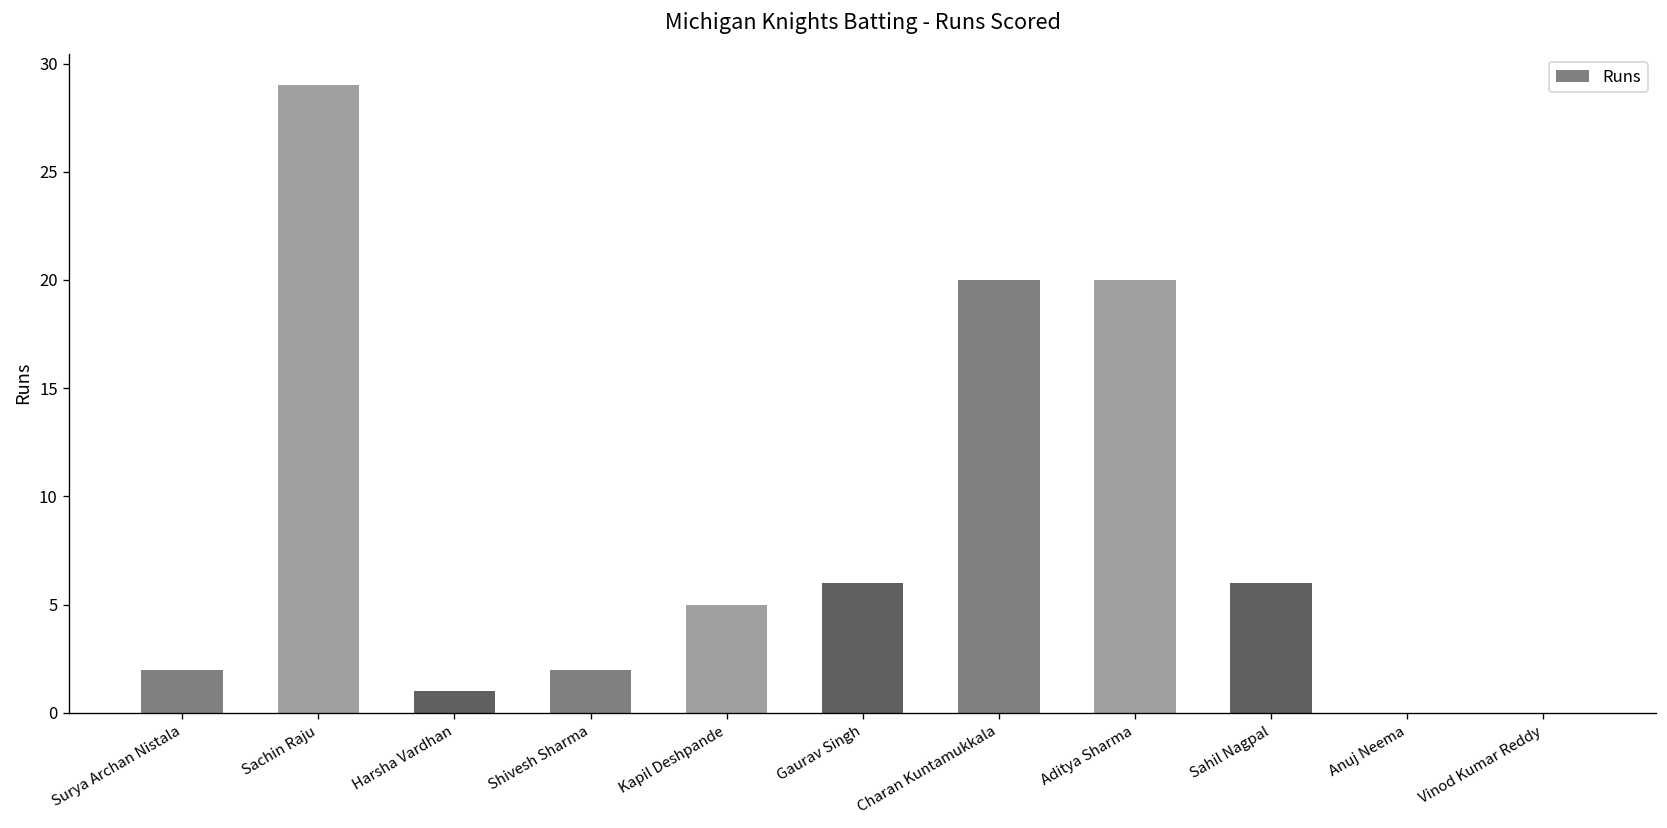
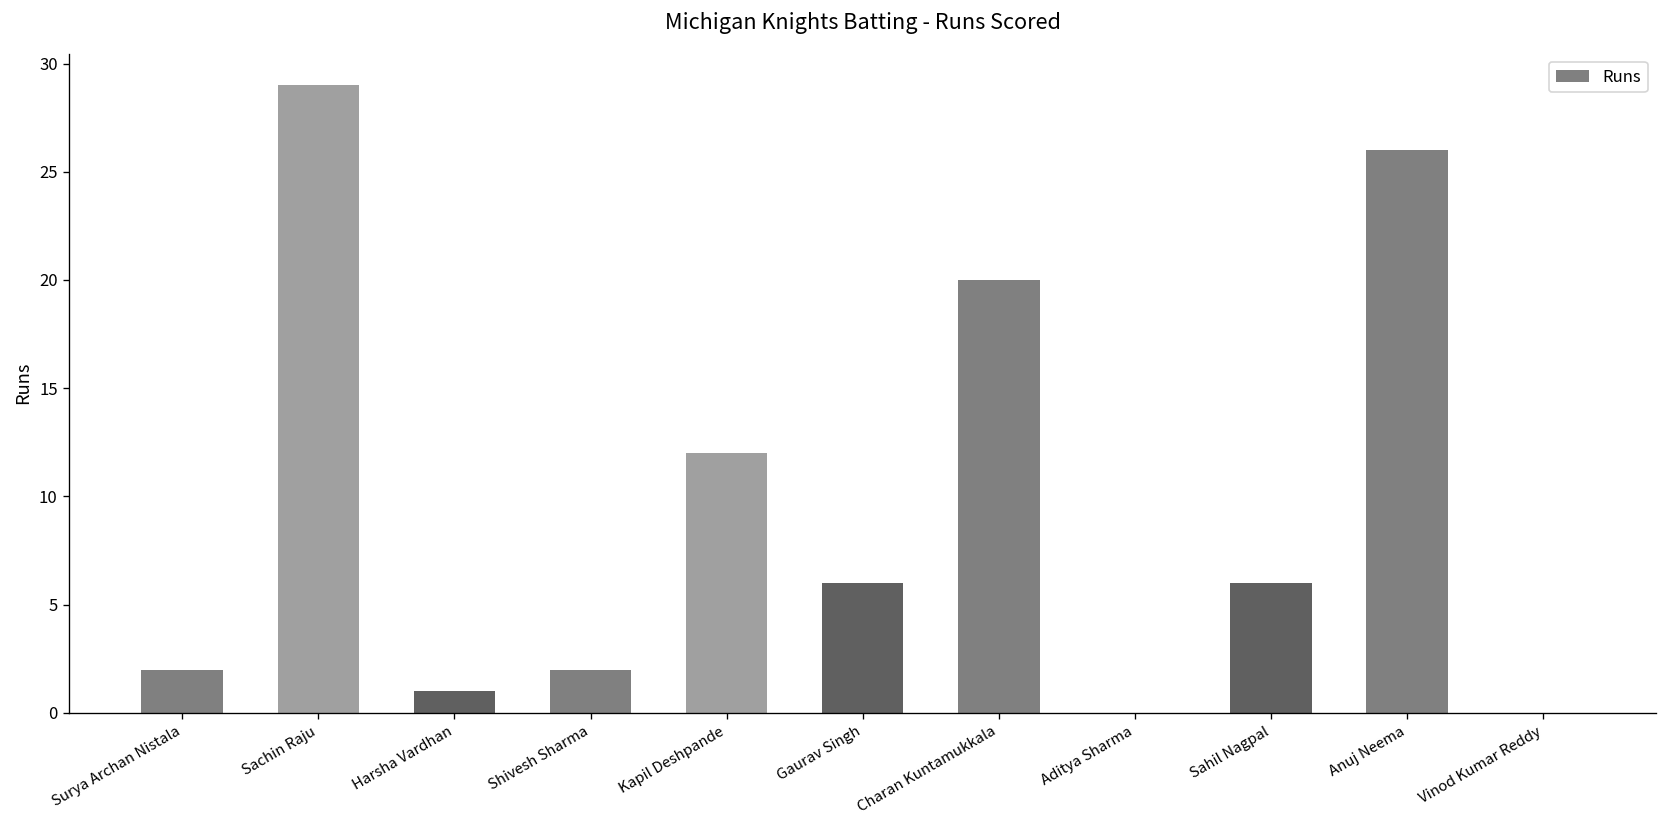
  {
    "Surya Archan Nistala": 2,
    "Sachin Raju": 29,
    "Harsha Vardhan": 1,
    "Shivesh Sharma": 2,
-   "Kapil Deshpande": 5,
+   "Kapil Deshpande": 12,
    "Gaurav Singh": 6,
    "Charan Kuntamukkala": 20,
-   "Aditya Sharma": 20,
+   "Aditya Sharma": 0,
    "Sahil Nagpal": 6,
-   "Anuj Neema": 0,
+   "Anuj Neema": 26,
    "Vinod Kumar Reddy": 0
  }
